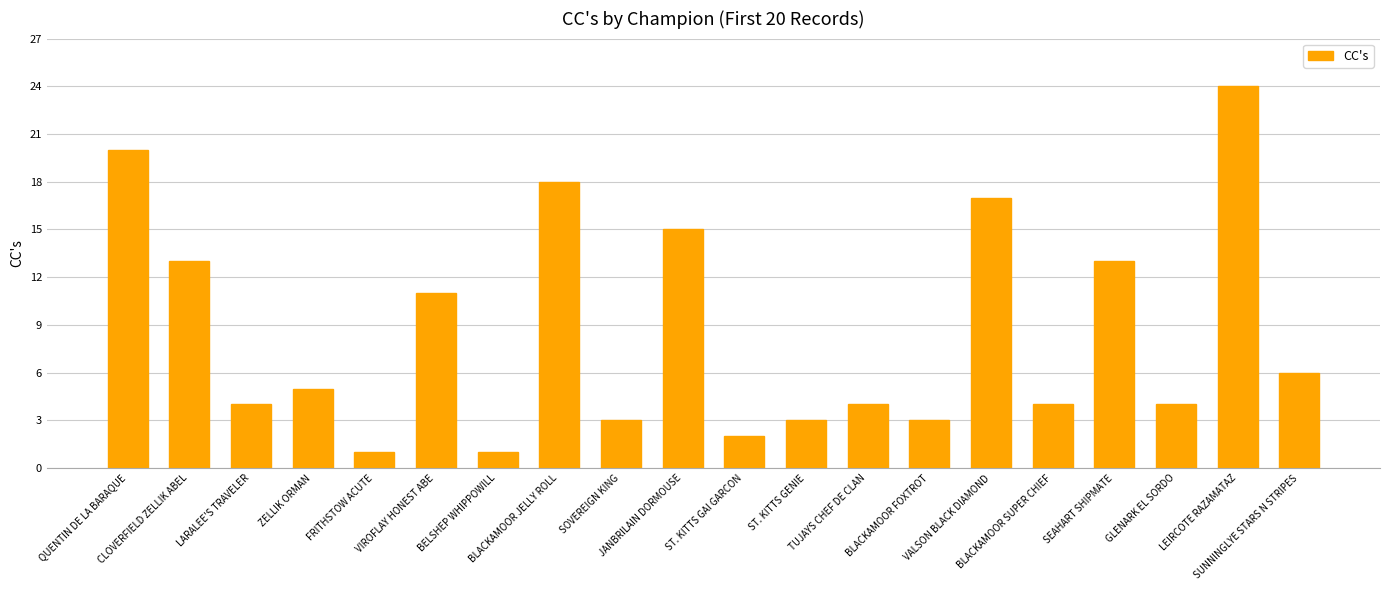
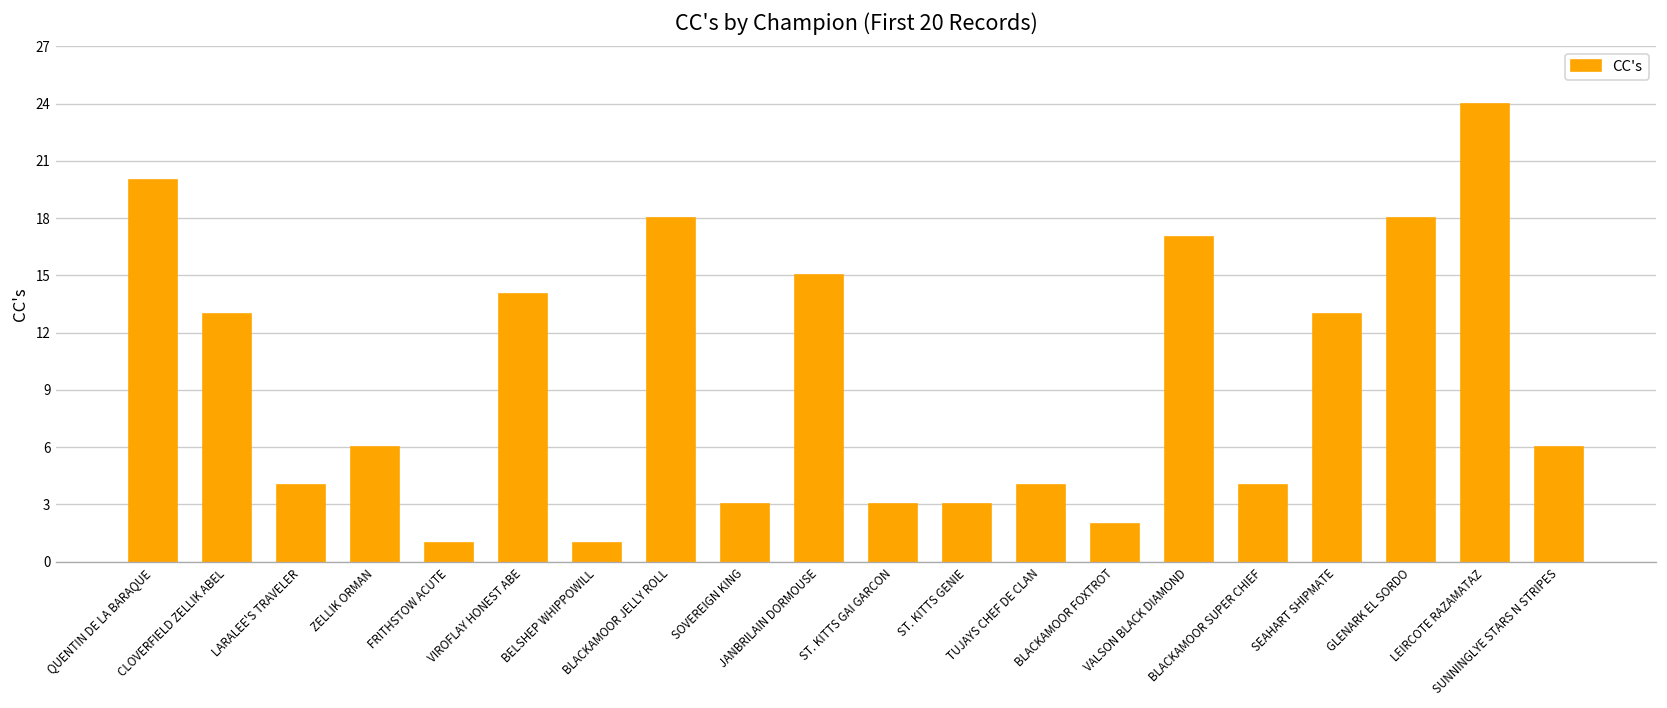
  {
    "QUENTIN DE LA BARAQUE": 20,
    "CLOVERFIELD ZELLIK ABEL": 13,
    "LARALEE'S TRAVELER": 4,
-   "ZELLIK ORMAN": 5,
+   "ZELLIK ORMAN": 6,
    "FRITHSTOW ACUTE": 1,
-   "VIROFLAY HONEST ABE": 11,
+   "VIROFLAY HONEST ABE": 14,
    "BELSHEP WHIPPOWILL": 1,
    "BLACKAMOOR JELLY ROLL": 18,
    "SOVEREIGN KING": 3,
    "JANBRILAIN DORMOUSE": 15,
-   "ST. KITTS GAI GARCON": 2,
+   "ST. KITTS GAI GARCON": 3,
    "ST. KITTS GENIE": 3,
    "TUJAYS CHEF DE CLAN": 4,
-   "BLACKAMOOR FOXTROT": 3,
+   "BLACKAMOOR FOXTROT": 2,
    "VALSON BLACK DIAMOND": 17,
    "BLACKAMOOR SUPER CHIEF": 4,
    "SEAHART SHIPMATE": 13,
-   "GLENARK EL SORDO": 4,
+   "GLENARK EL SORDO": 18,
    "LEIRCOTE RAZAMATAZ": 24,
    "SUNNINGLYE STARS N STRIPES": 6
  }
